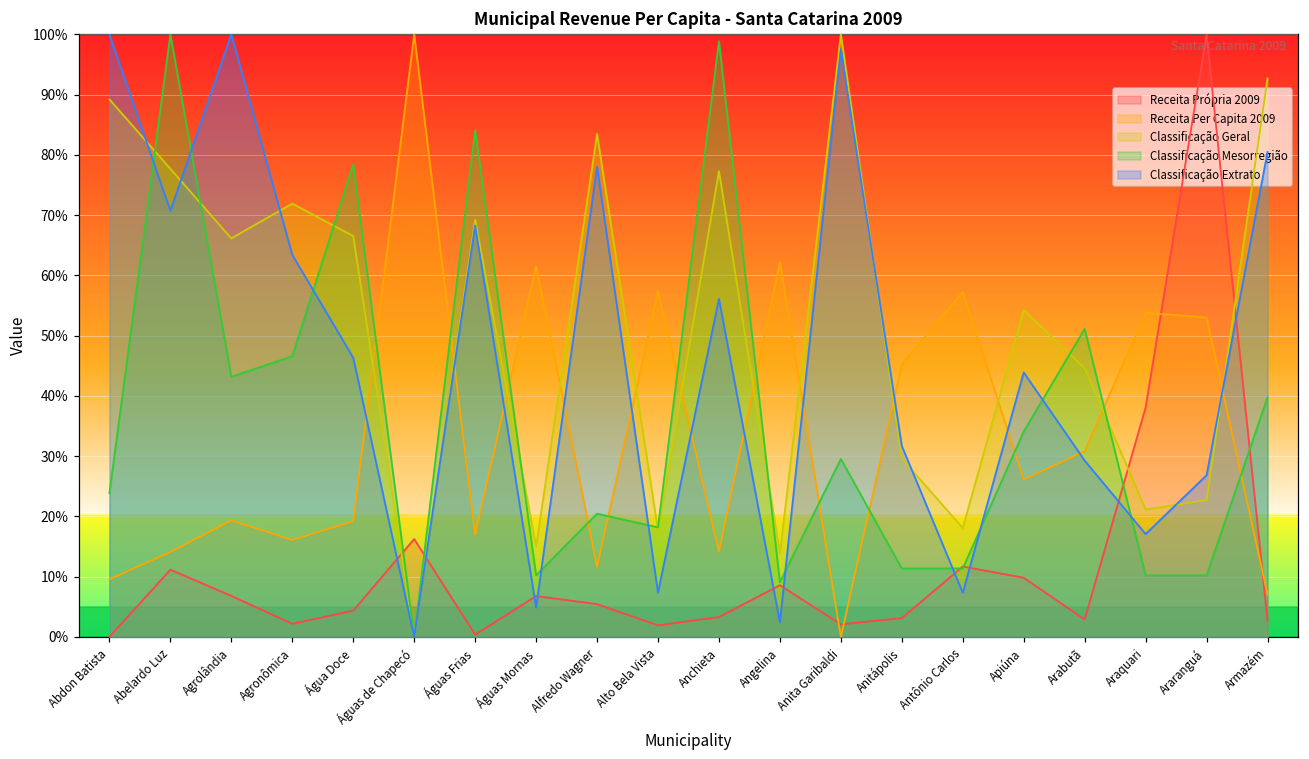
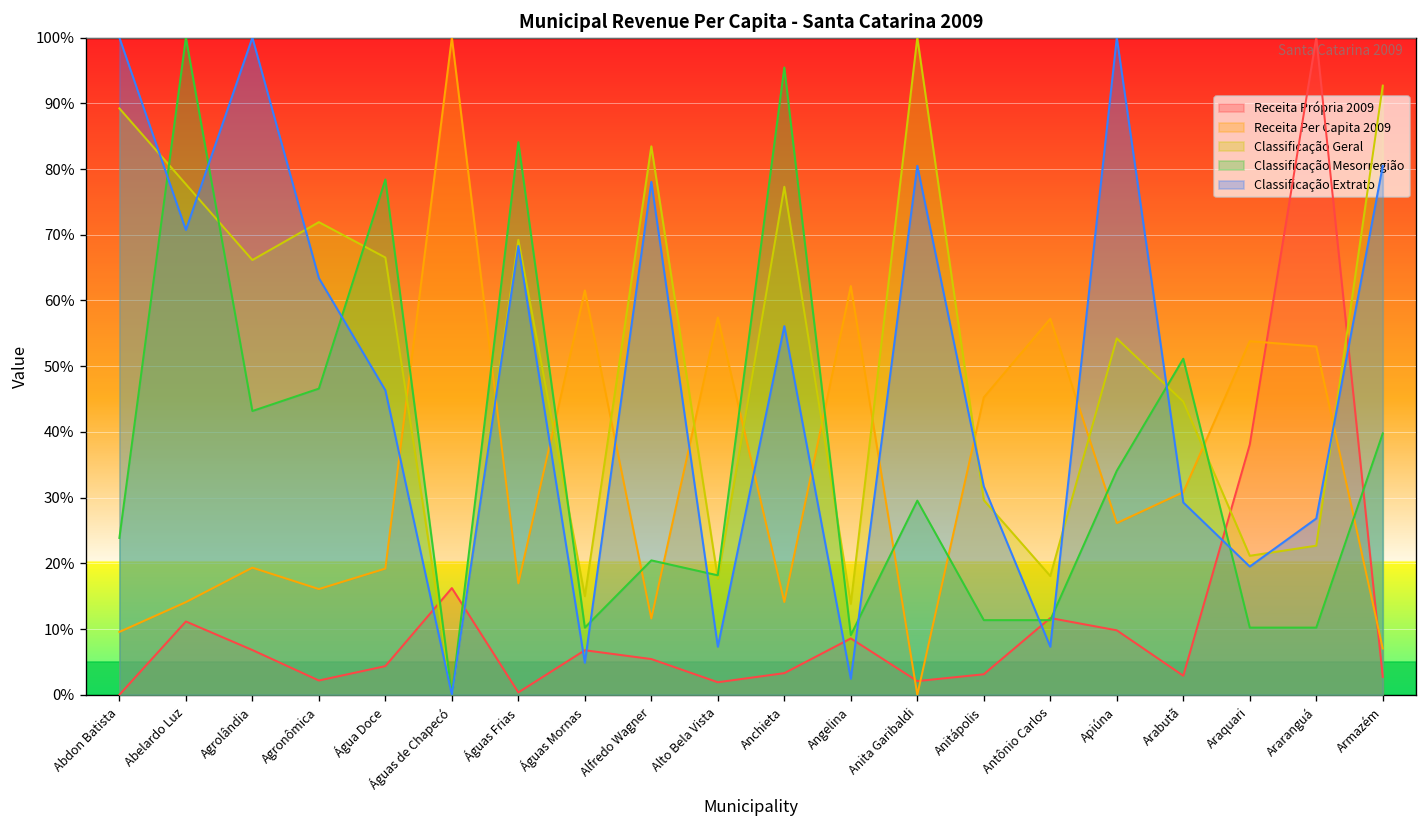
  {
    "Classificação Mesorregião": {
      "Abdon Batista": "24%",
      "Abelardo Luz": "100%",
      "Agrolândia": "43%",
      "Agronômica": "47%",
      "Água Doce": "78%",
      "Águas Frias": "84%",
      "Águas Mornas": "10%",
      "Alfredo Wagner": "20%",
      "Alto Bela Vista": "18%",
-     "Anchieta": "99%",
+     "Anchieta": "95%",
      "Angelina": "9%",
      "Anita Garibaldi": "30%",
      "Anitápolis": "11%",
      "Apiúna": "34%",
      "Arabutã": "51%",
      "Araquari": "10%",
      "Araranguá": "10%",
      "Armazém": "40%"
    },
    "Classificação Extrato": {
      "Abdon Batista": "100%",
      "Abelardo Luz": "71%",
      "Agrolândia": "100%",
      "Agronômica": "63%",
      "Água Doce": "46%",
      "Águas Frias": "68%",
      "Alfredo Wagner": "78%",
      "Alto Bela Vista": "7%",
      "Anchieta": "56%",
-     "Anita Garibaldi": "98%",
+     "Anita Garibaldi": "80%",
      "Anitápolis": "32%",
      "Antônio Carlos": "7%",
-     "Apiúna": "44%",
+     "Apiúna": "100%",
      "Arabutã": "29%",
-     "Araquari": "17%",
+     "Araquari": "20%",
      "Araranguá": "27%"
    }
  }
